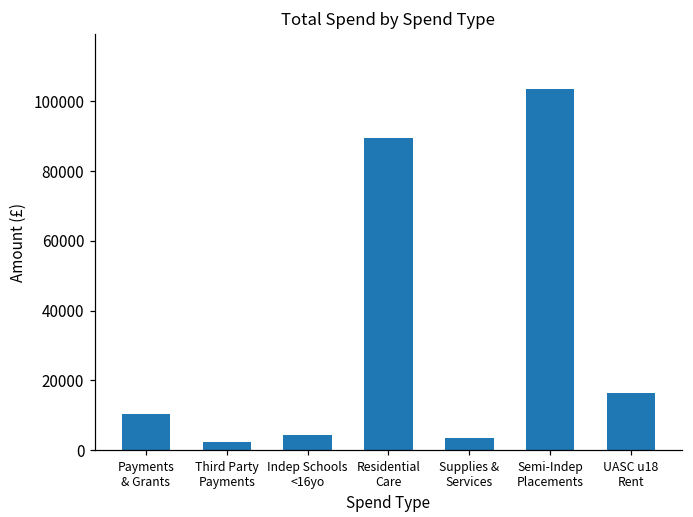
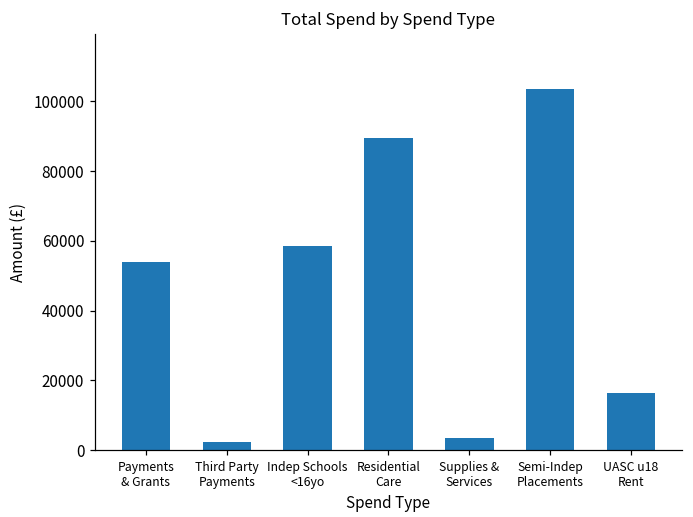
  {
-   "Payments & Grants": 10000,
+   "Payments & Grants": 54000,
    "Third Party Payments": 2000,
-   "Indep Schools <16yo": 4000,
+   "Indep Schools <16yo": 59000,
    "Residential Care": 89000,
    "Supplies & Services": 4000,
    "Semi-Indep Placements": 104000,
    "UASC u18 Rent": 16000
  }
